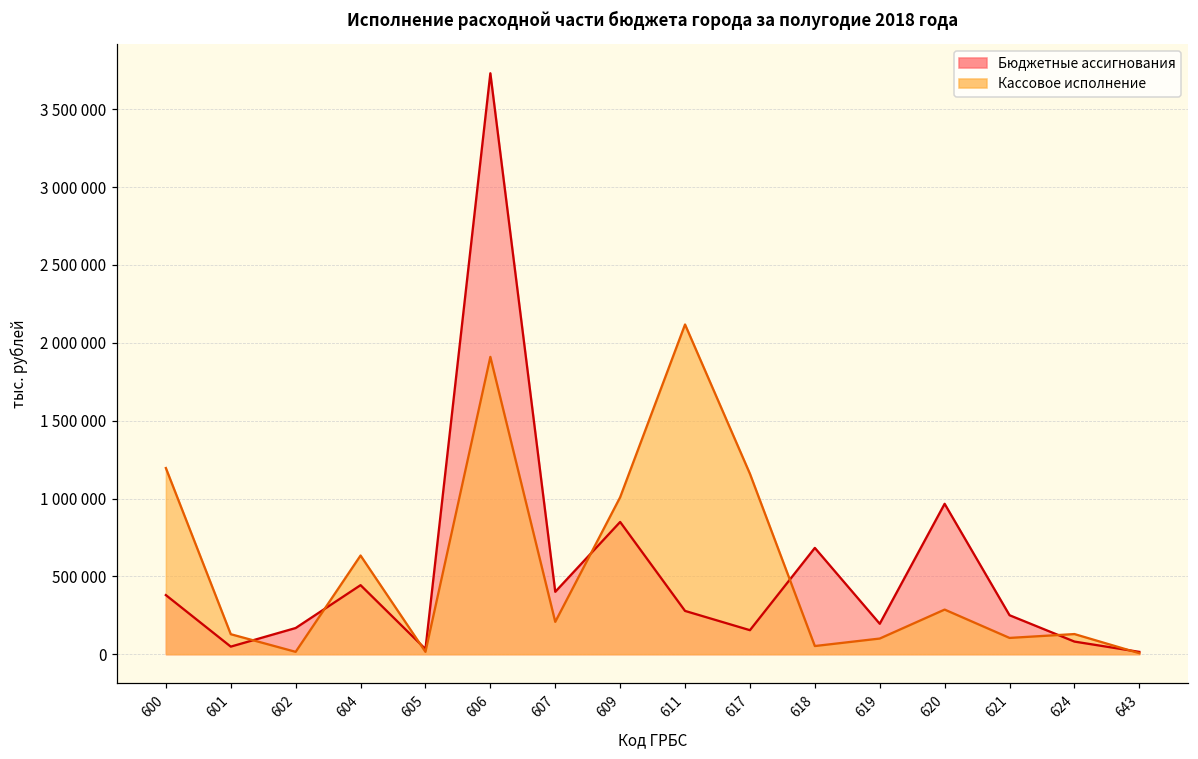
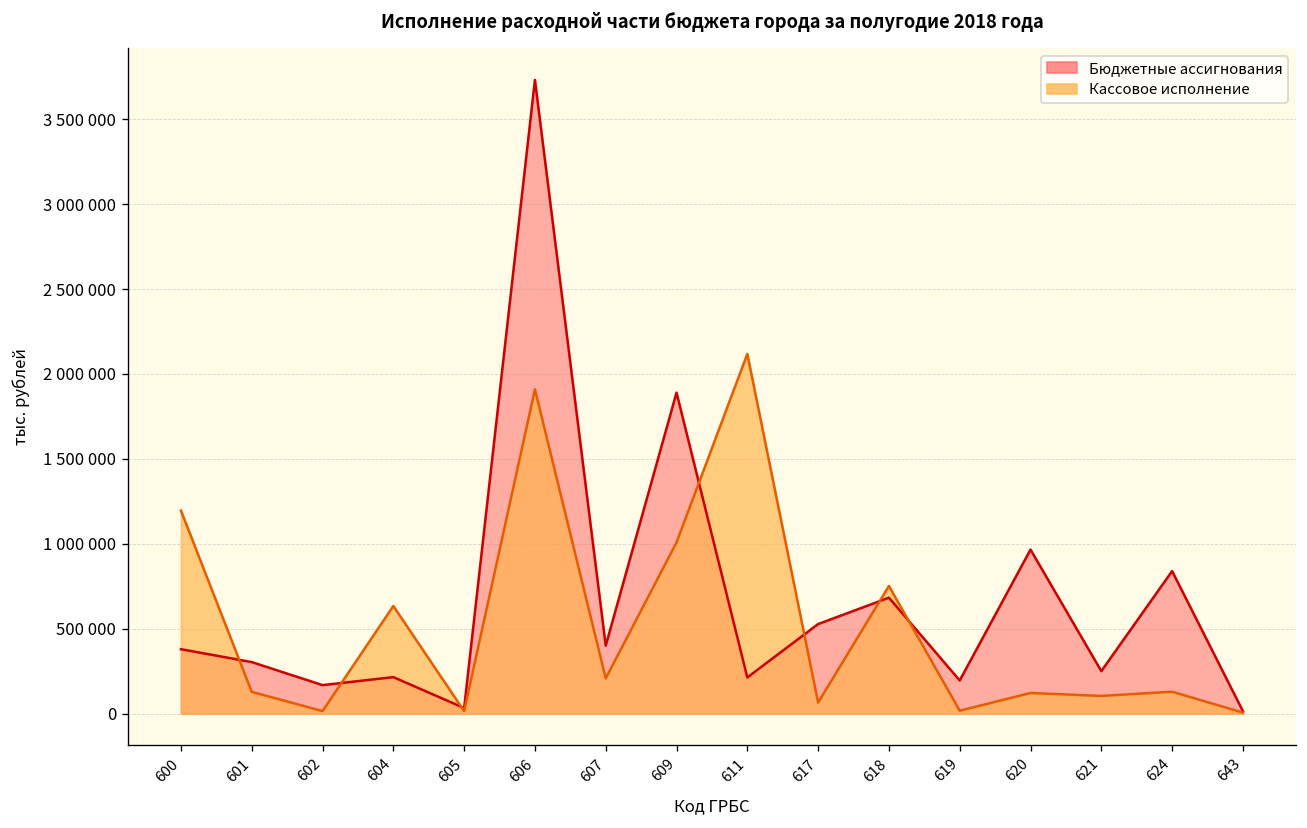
  {
    "Бюджетные ассигнования": {
      "600": 380000,
-     "601": 50000,
+     "601": 300000,
      "602": 170000,
-     "604": 440000,
+     "604": 220000,
      "605": 30000,
      "606": 3730000,
      "607": 400000,
-     "609": 850000,
-     "611": 280000,
-     "617": 150000,
+     "609": 1890000,
+     "611": 210000,
+     "617": 530000,
      "618": 680000,
      "619": 200000,
      "620": 970000,
      "621": 250000,
-     "624": 80000
+     "624": 840000
    },
    "Кассовое исполнение": {
      "600": 1200000,
      "601": 130000,
      "602": 20000,
      "604": 630000,
      "605": 20000,
      "606": 1910000,
      "607": 210000,
      "609": 1010000,
      "611": 2120000,
-     "617": 1160000,
-     "618": 50000,
-     "619": 100000,
-     "620": 290000,
+     "617": 70000,
+     "618": 750000,
+     "619": 20000,
+     "620": 120000,
      "621": 100000,
      "624": 130000
    }
  }
